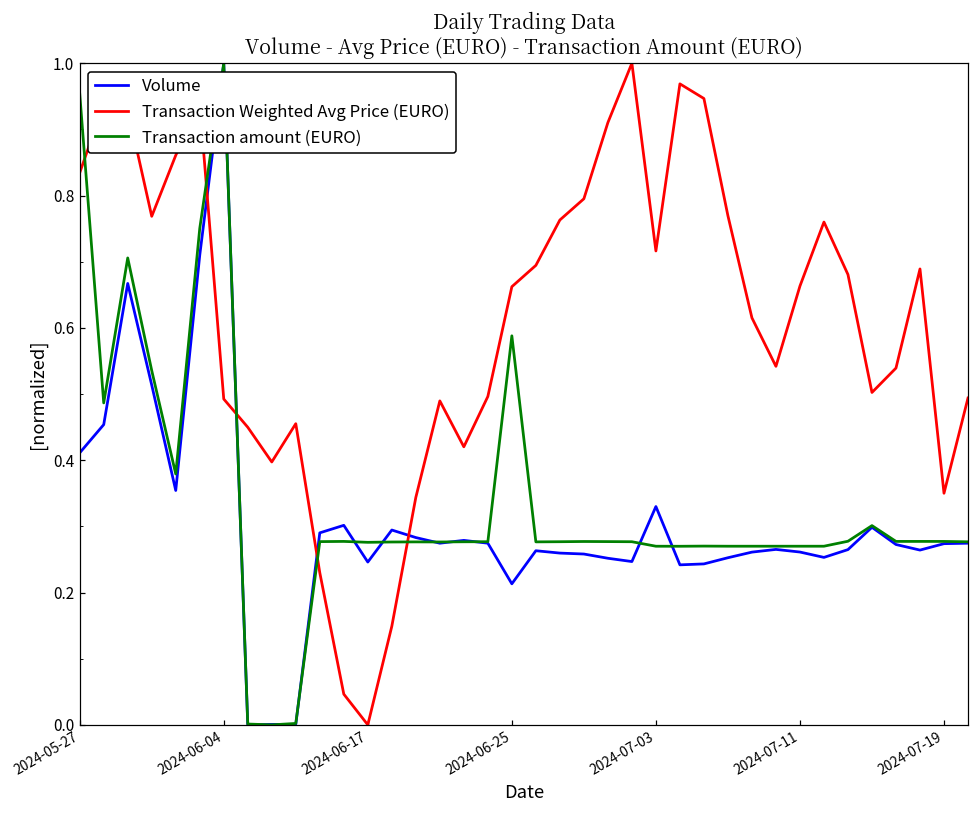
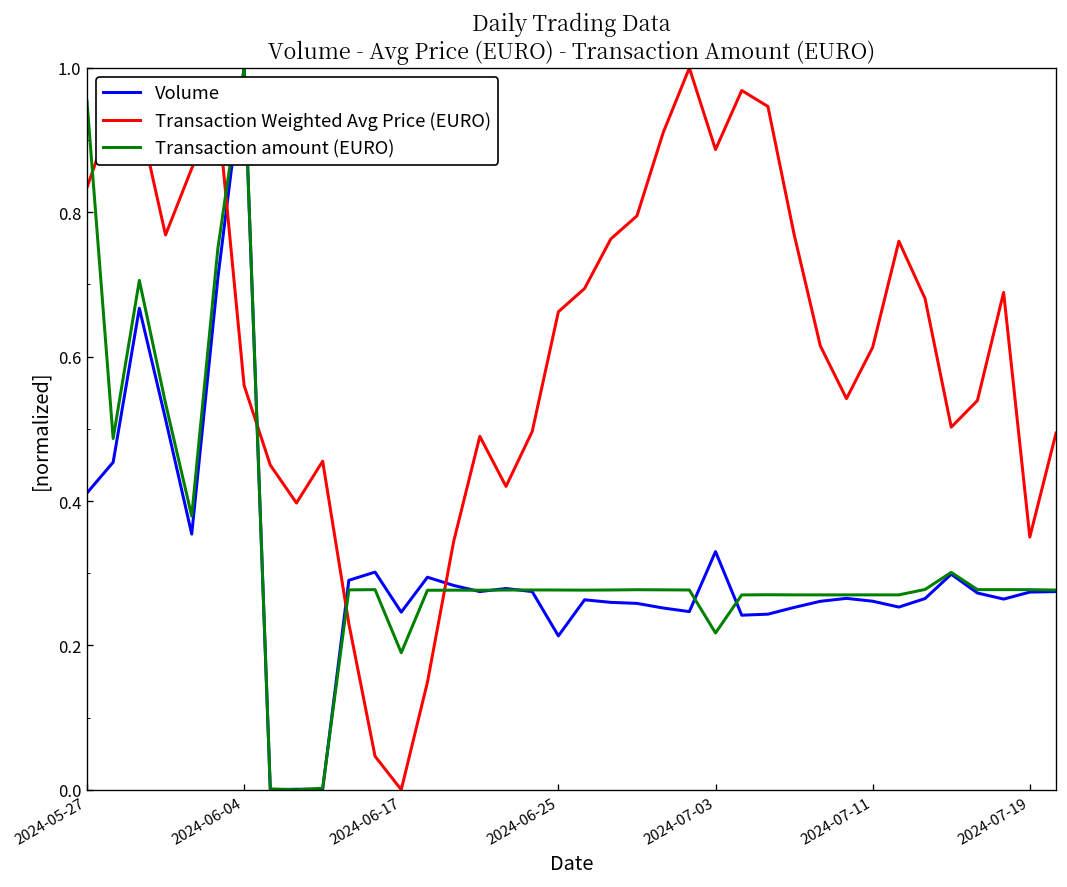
  {
    "Volume": {
      "2024-05-27": 0.41,
      "2024-06-17": 0.25,
      "2024-06-25": 0.21,
      "2024-07-03": 0.33,
      "2024-07-11": 0.26
    },
    "Transaction Weighted Avg Price (EURO)": {
      "2024-05-27": 0.83,
-     "2024-06-04": 0.49,
+     "2024-06-04": 0.56,
      "2024-06-17": 0.00,
      "2024-06-25": 0.66,
-     "2024-07-03": 0.72,
-     "2024-07-11": 0.66,
+     "2024-07-03": 0.89,
+     "2024-07-11": 0.61,
      "2024-07-19": 0.35
    },
    "Transaction amount (EURO)": {
      "2024-05-27": 0.95,
-     "2024-06-17": 0.28,
-     "2024-06-25": 0.59,
-     "2024-07-03": 0.27,
+     "2024-06-17": 0.19,
+     "2024-06-25": 0.28,
+     "2024-07-03": 0.22,
      "2024-07-11": 0.27
    }
  }
